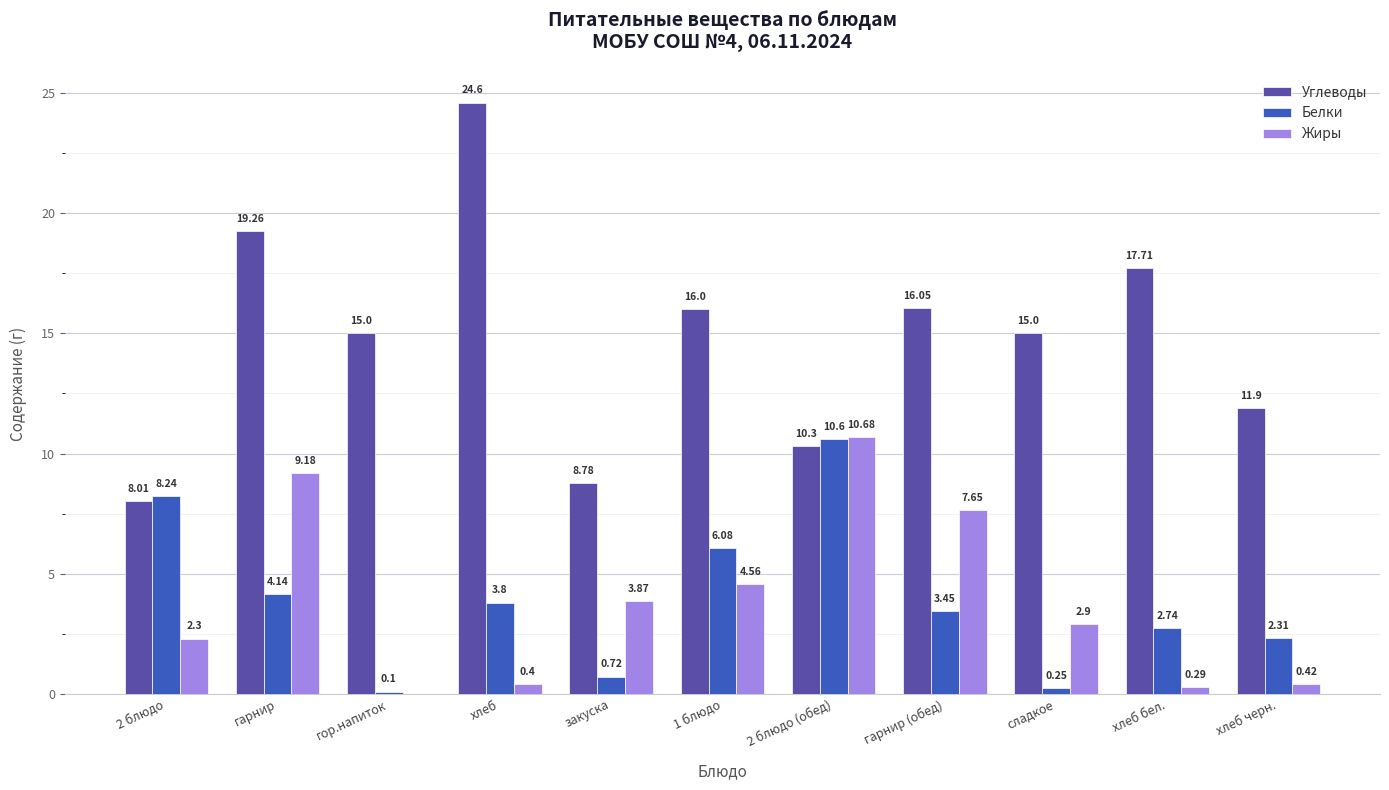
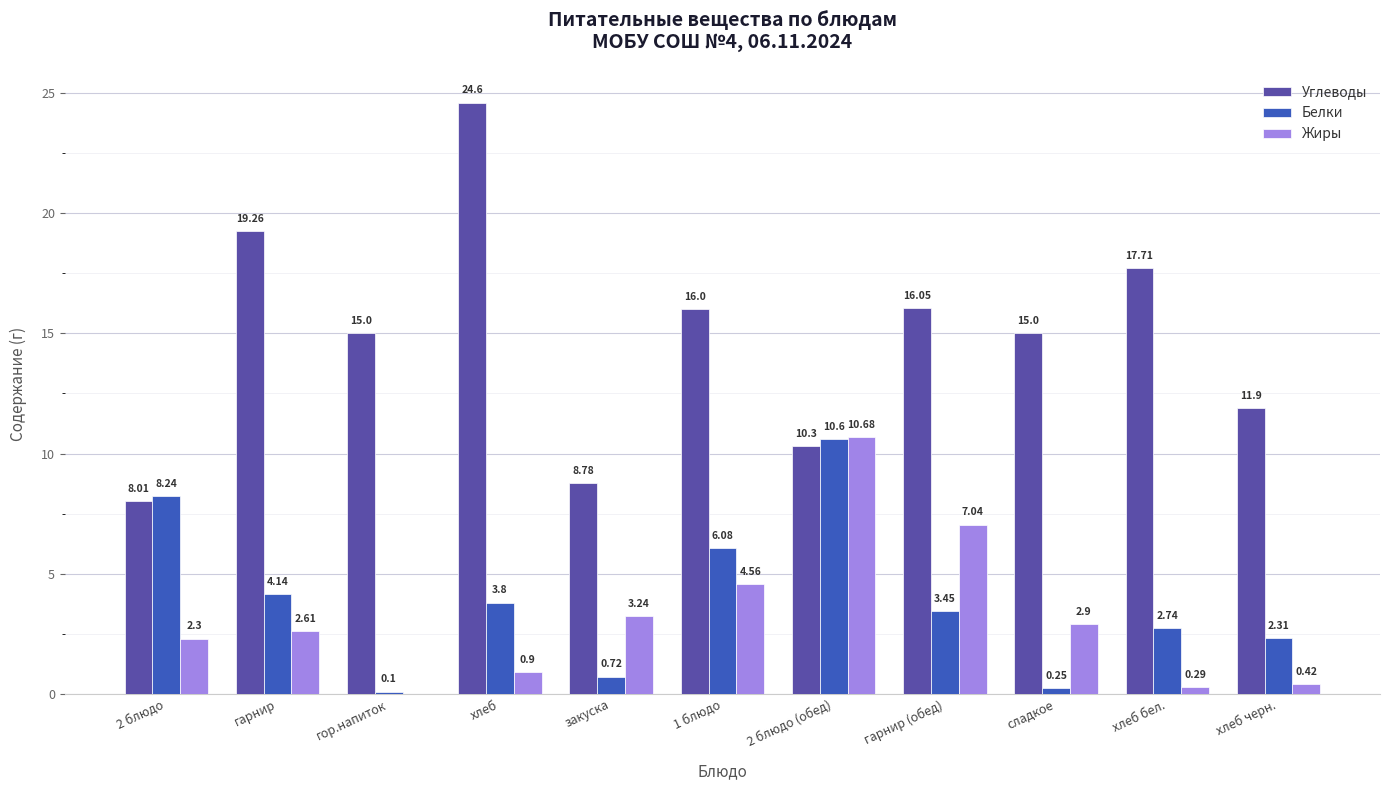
  {
    "Жиры": {
      "2 блюдо": 2.3,
-     "гарнир": 9.18,
-     "хлеб": 0.4,
-     "закуска": 3.87,
+     "гарнир": 2.61,
+     "хлеб": 0.9,
+     "закуска": 3.24,
      "1 блюдо": 4.56,
      "2 блюдо (обед)": 10.68,
-     "гарнир (обед)": 7.65,
+     "гарнир (обед)": 7.04,
      "сладкое": 2.9,
      "хлеб бел.": 0.29,
      "хлеб черн.": 0.42
    }
  }
